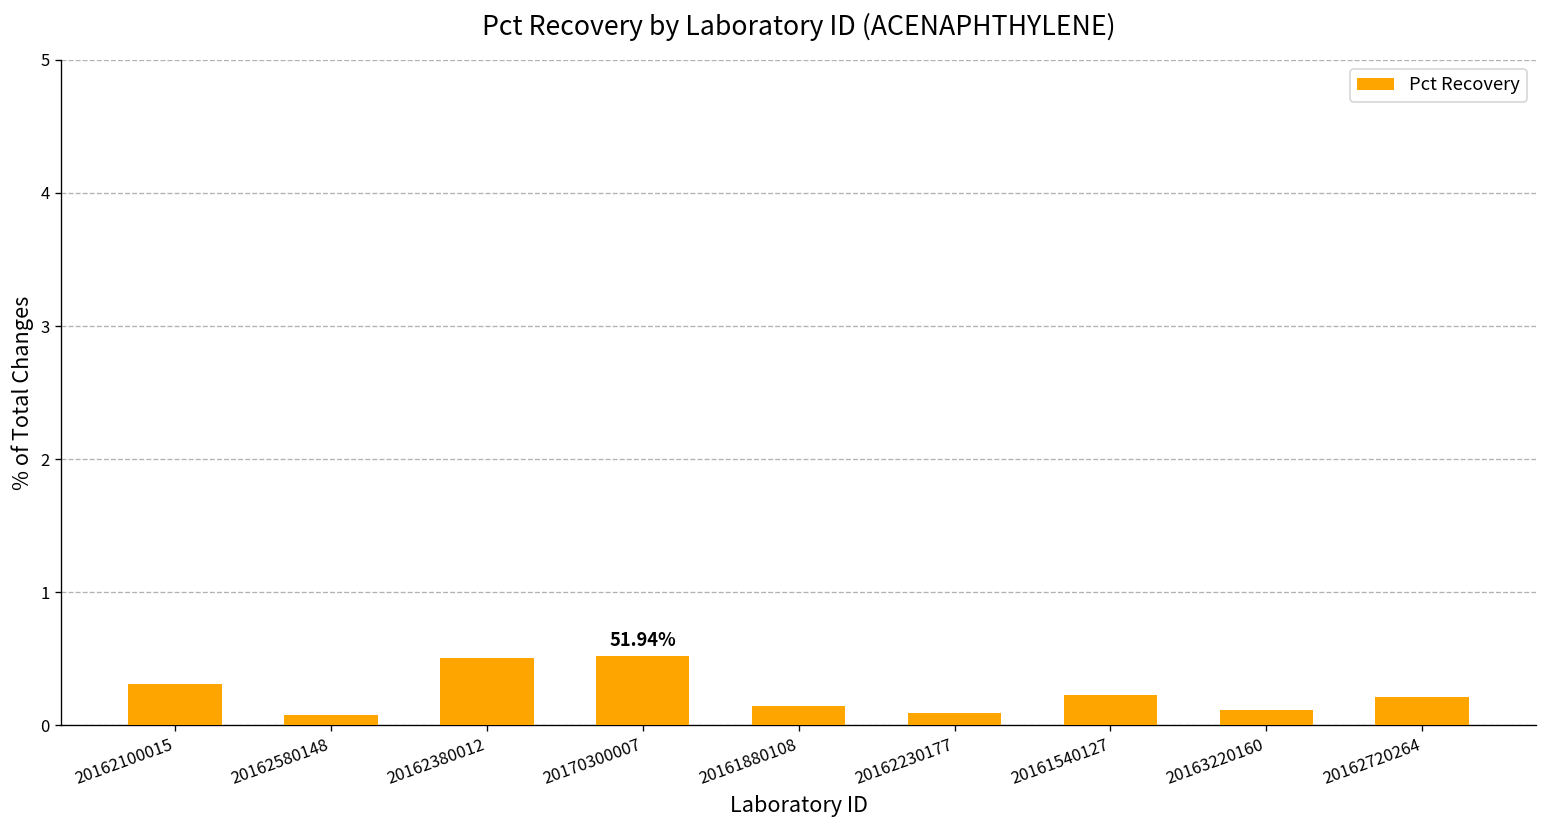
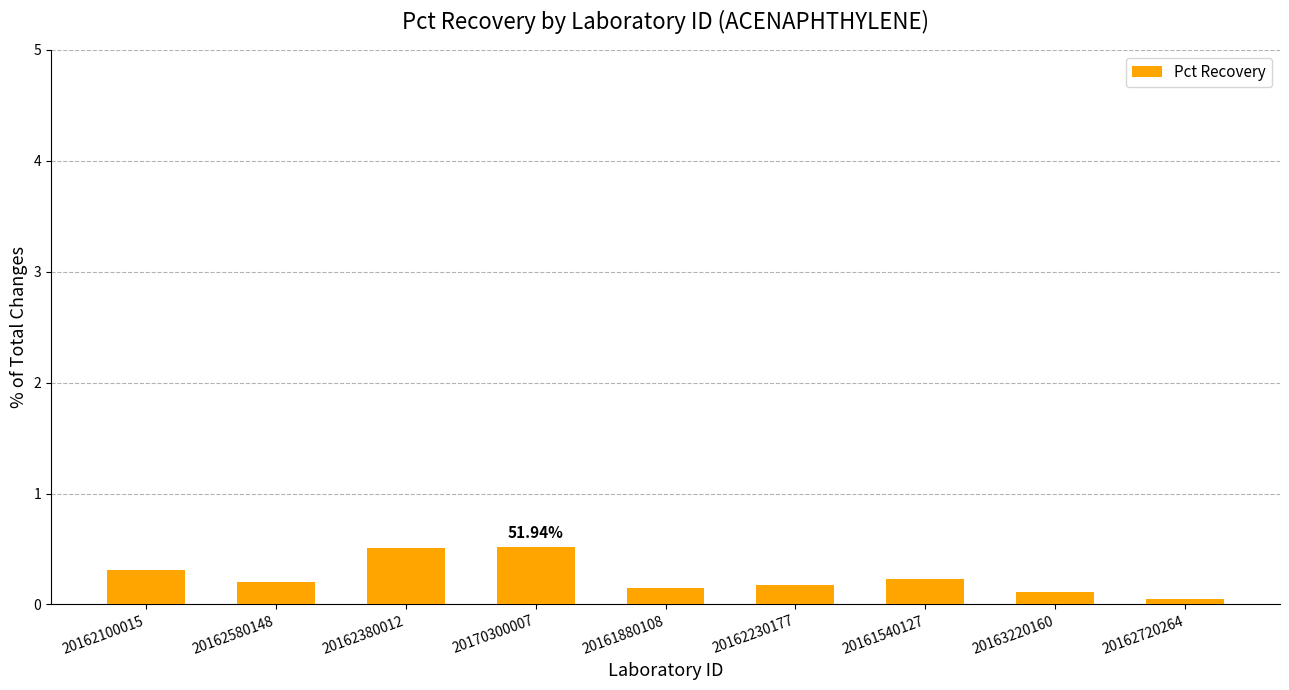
  {
    "20162100015": 0.31,
-   "20162580148": 0.07,
+   "20162580148": 0.20,
    "20162380012": 0.51,
    "20161880108": 0.15,
-   "20162230177": 0.09,
+   "20162230177": 0.17,
    "20161540127": 0.23,
    "20163220160": 0.11,
-   "20162720264": 0.21
+   "20162720264": 0.05
  }
